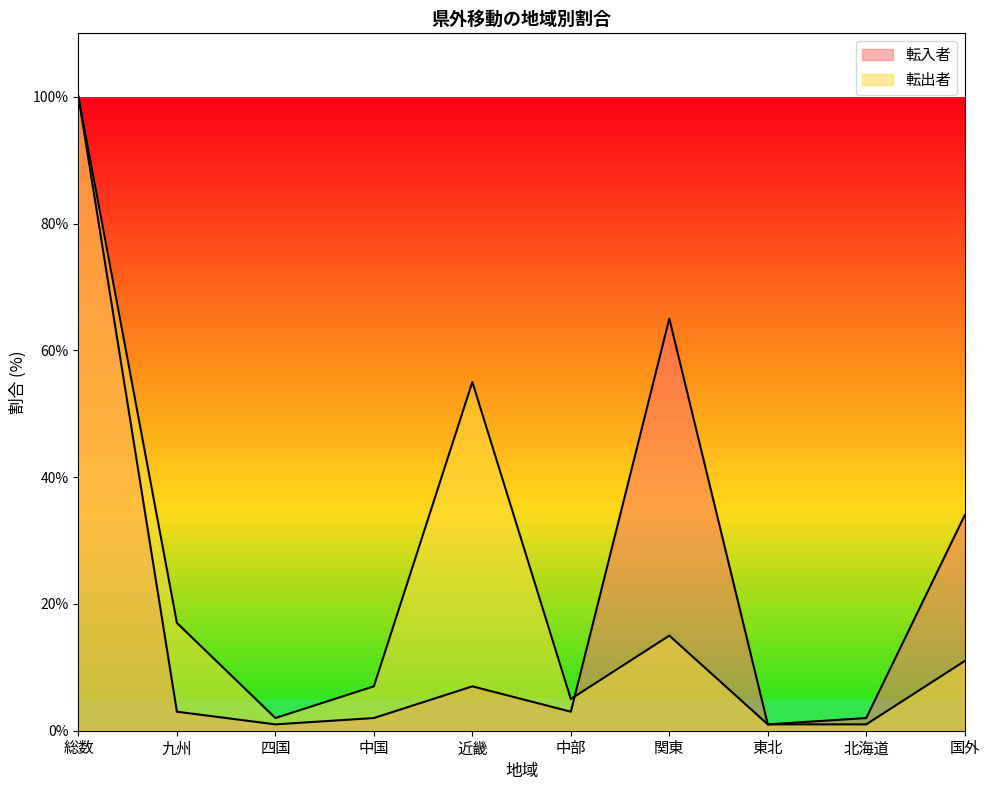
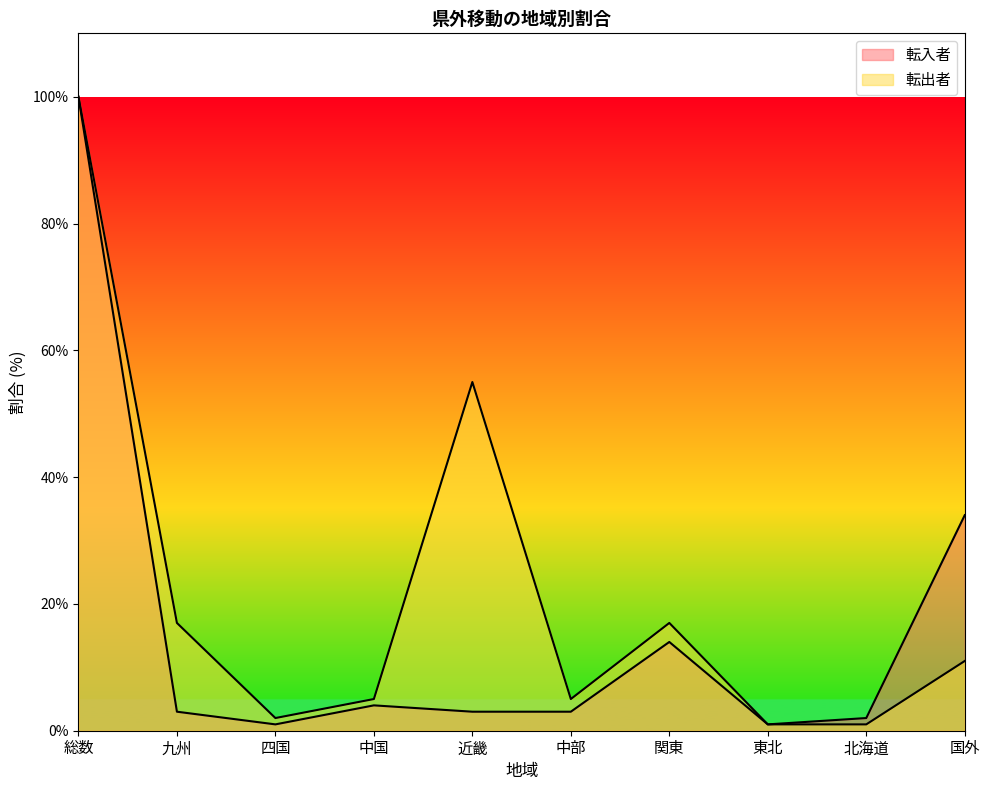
  {
    "転入者": {
      "九州": "3%",
      "四国": "1%",
-     "中国": "2%",
-     "近畿": "7%",
+     "中国": "4%",
+     "近畿": "3%",
      "中部": "3%",
-     "関東": "65%",
+     "関東": "14%",
      "北海道": "2%",
      "国外": "34%"
    },
    "転出者": {
      "九州": "17%",
      "四国": "2%",
-     "中国": "7%",
+     "中国": "5%",
      "近畿": "55%",
      "中部": "5%",
-     "関東": "15%",
+     "関東": "17%",
      "北海道": "1%",
      "国外": "11%"
    }
  }
